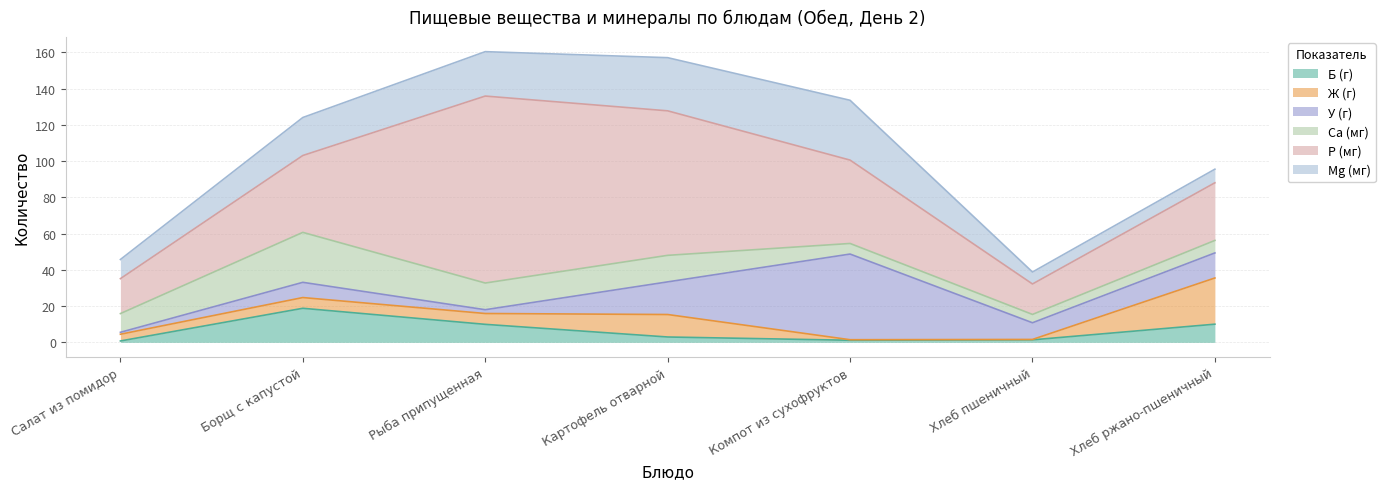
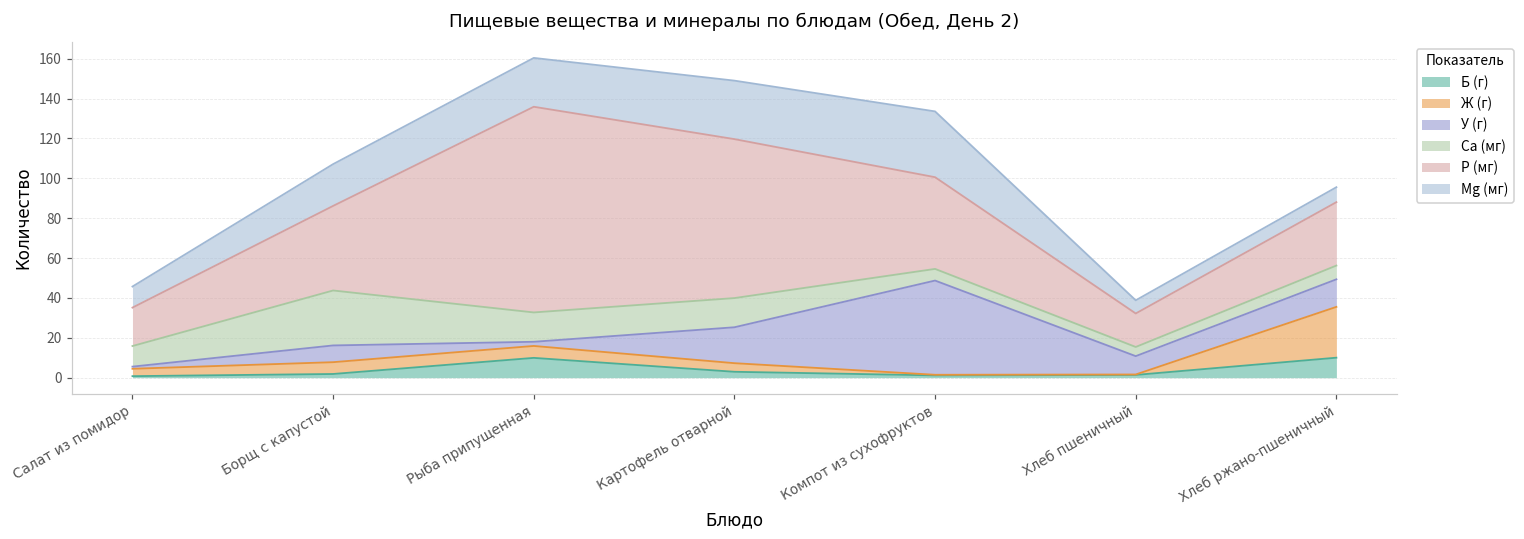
  {
    "Б (г)": {
      "Салат из помидор": 1,
-     "Борщ с капустой": 19,
+     "Борщ с капустой": 2,
      "Рыба припущенная": 10,
      "Картофель отварной": 3,
      "Хлеб ржано-пшеничный": 10
    },
    "Ж (г)": {
      "Борщ с капустой": 6,
      "Рыба припущенная": 6,
-     "Картофель отварной": 12,
+     "Картофель отварной": 4,
      "Хлеб ржано-пшеничный": 25
    }
  }
